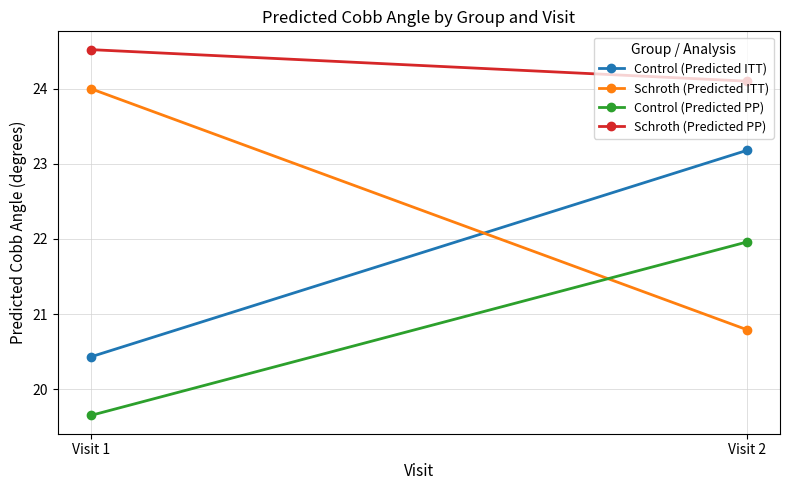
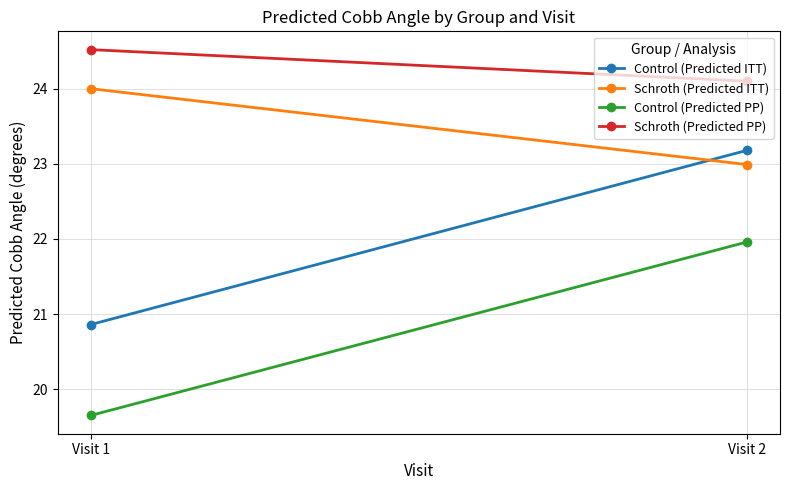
  {
    "Control (Predicted ITT)": {
-     "Visit 1": 20.4,
+     "Visit 1": 20.9,
      "Visit 2": 23.2
    },
    "Schroth (Predicted ITT)": {
      "Visit 1": 24.0,
-     "Visit 2": 20.8
+     "Visit 2": 23.0
    },
    "Control (Predicted PP)": {
      "Visit 1": 19.7,
      "Visit 2": 22.0
    },
    "Schroth (Predicted PP)": {
      "Visit 1": 24.5
    }
  }
